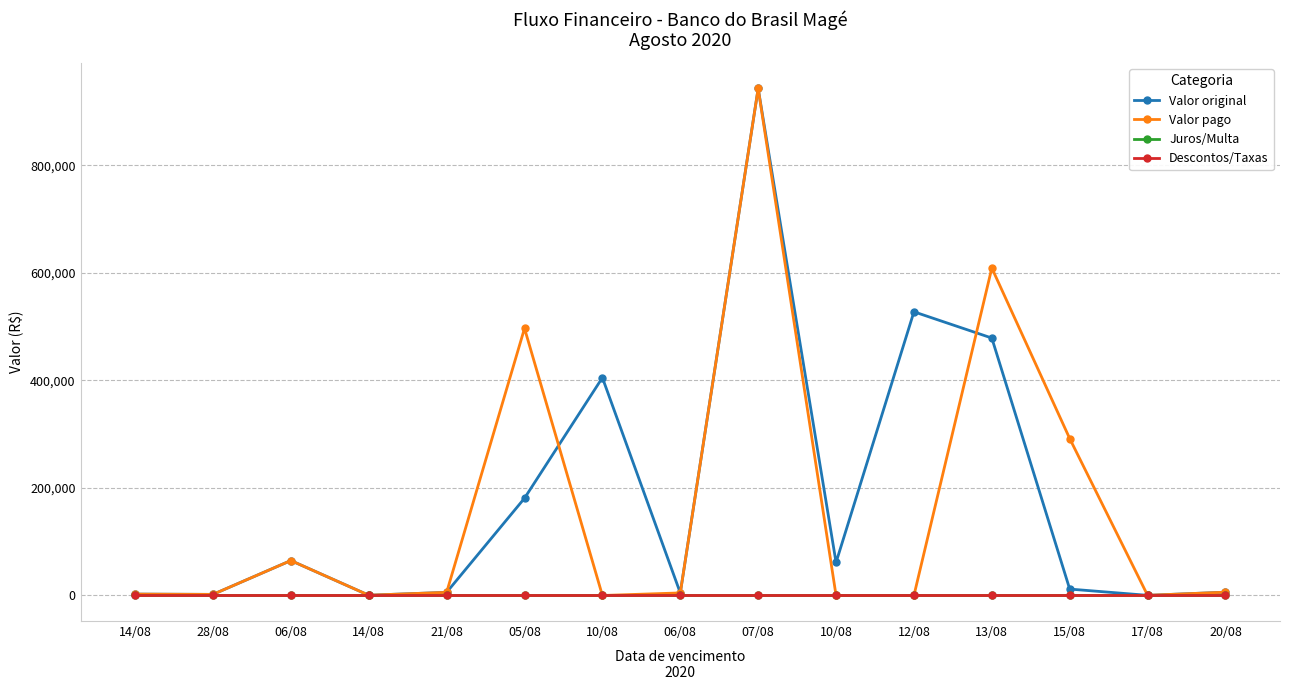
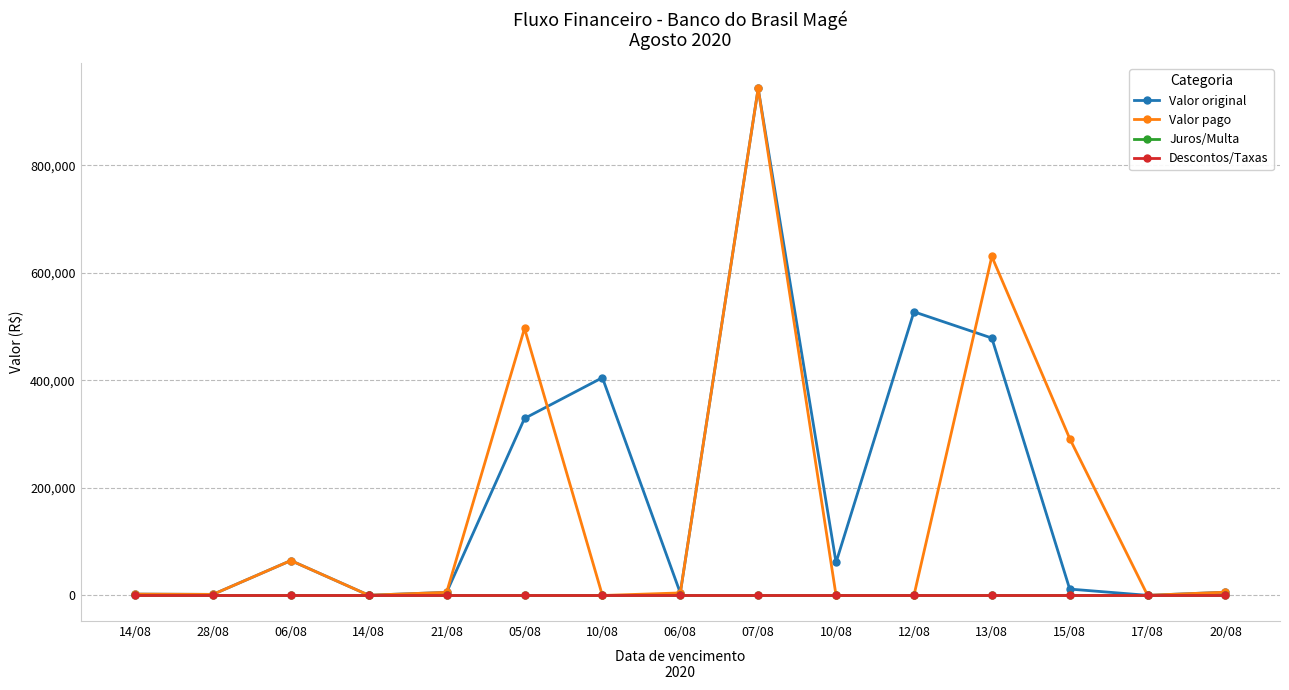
  {
    "Valor original": {
-     "05/08": "180,000",
+     "05/08": "330,000",
      "12/08": "530,000",
      "13/08": "480,000",
      "15/08": "10,000"
    },
    "Valor pago": {
      "05/08": "500,000",
-     "13/08": "610,000",
+     "13/08": "630,000",
      "15/08": "290,000"
    },
    "Descontos/Taxas": {
      "21/08": "0",
      "05/08": "0",
      "07/08": "0",
      "13/08": "0",
      "15/08": "0",
      "20/08": "0"
    }
  }
